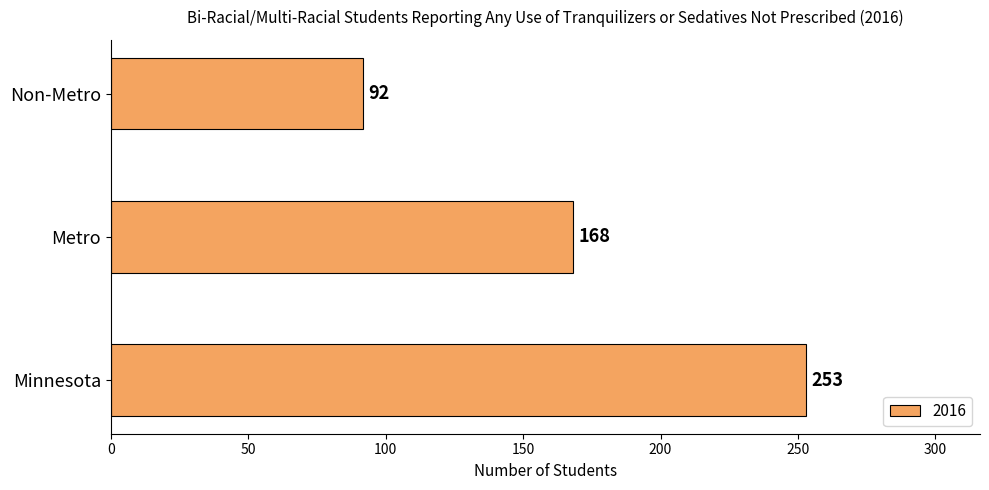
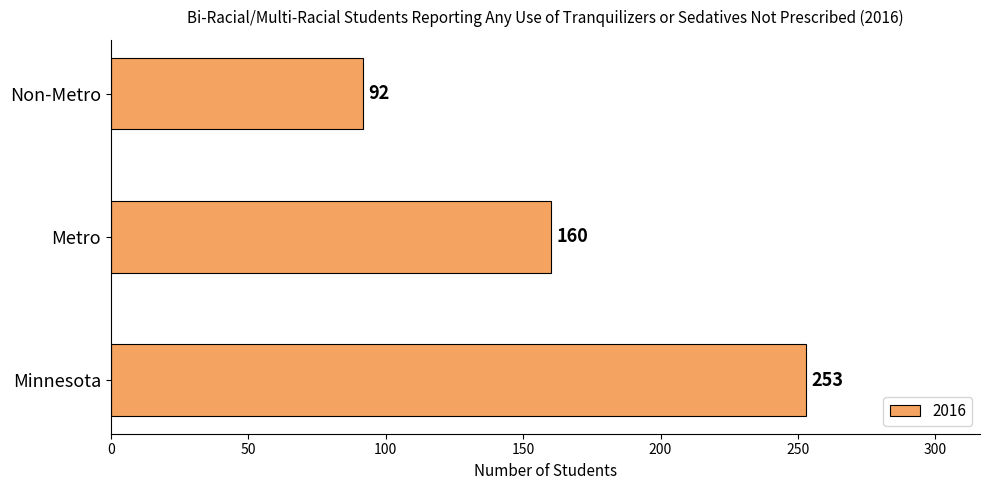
  {
    "Non-Metro": 92,
-   "Metro": 168,
+   "Metro": 160,
    "Minnesota": 253
  }
